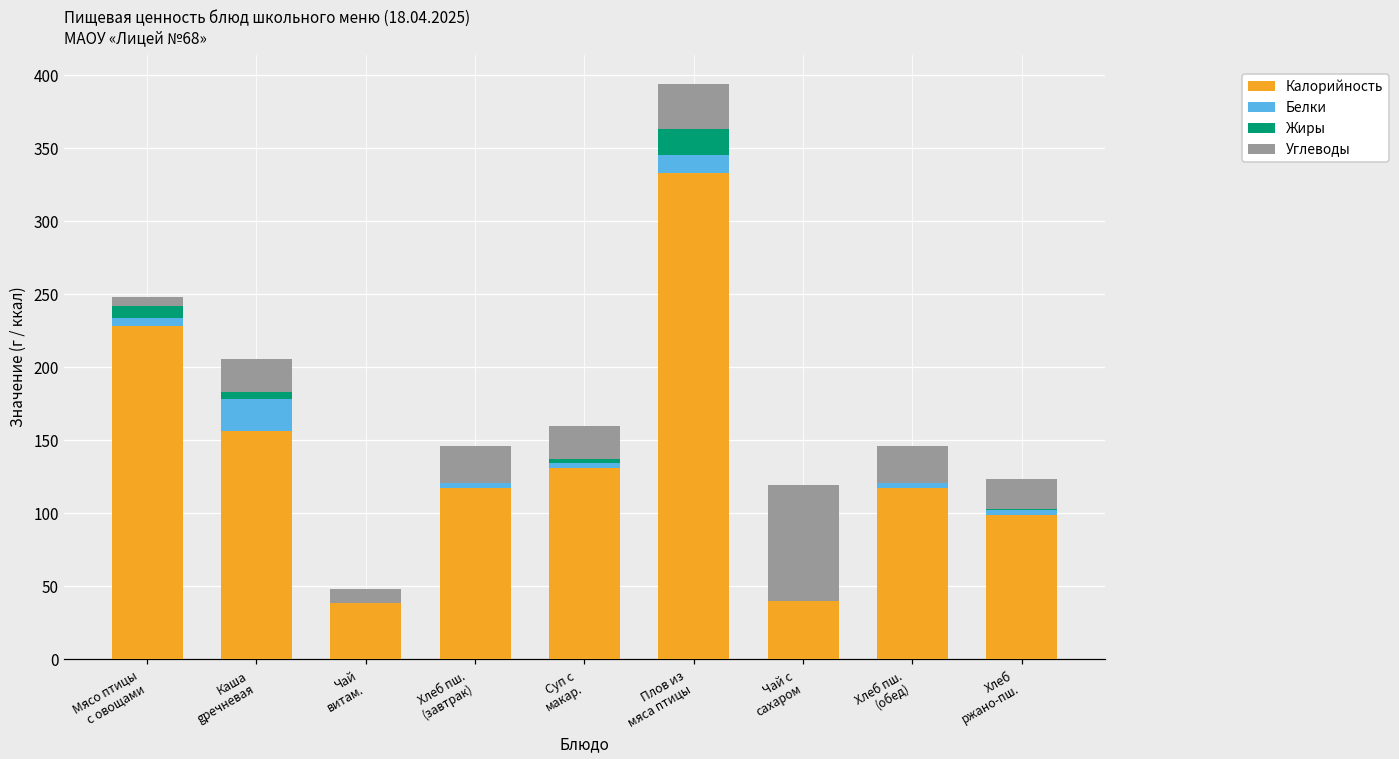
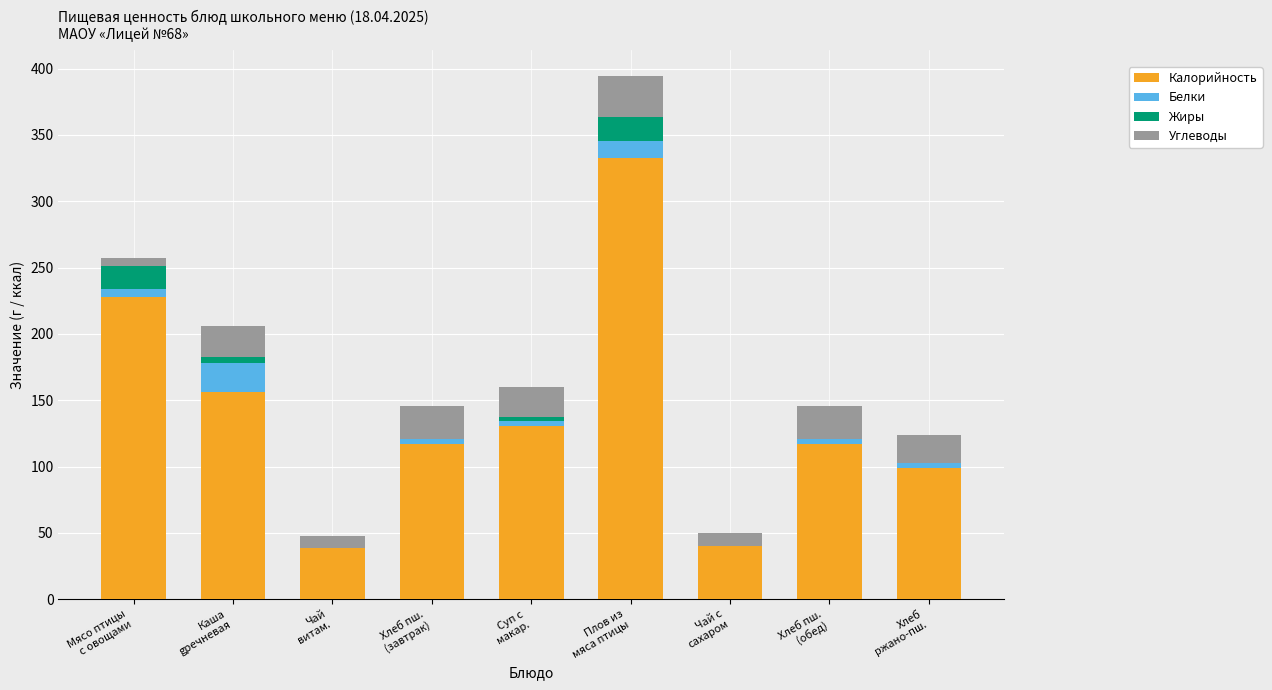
  {
    "Калорийность": {
      "Мясо птицы с овощами": 228,
      "Каша gречневая": 156,
      "Чай витам.": 39,
      "Хлеб пш. (завтрак)": 117,
      "Суп с макар.": 131,
      "Плов из мяса птицы": 333,
      "Чай с сахаром": 40,
      "Хлеб пш. (обед)": 117,
      "Хлеб ржано-пш.": 99
    },
    "Белки": {
      "Мясо птицы с овощами": 5,
      "Каша gречневая": 22,
      "Чай витам.": 0,
      "Хлеб пш. (завтрак)": 4,
      "Суп с макар.": 3,
      "Плов из мяса птицы": 13,
      "Чай с сахаром": 0,
      "Хлеб пш. (обед)": 4,
      "Хлеб ржано-пш.": 4
    },
    "Жиры": {
-     "Мясо птицы с овощами": 8,
+     "Мясо птицы с овощами": 18,
      "Каша gречневая": 5,
      "Чай витам.": 0,
      "Суп с макар.": 3,
      "Плов из мяса птицы": 18,
      "Чай с сахаром": 0
    },
    "Углеводы": {
      "Мясо птицы с овощами": 6,
      "Каша gречневая": 23,
      "Чай витам.": 9,
      "Хлеб пш. (завтрак)": 25,
      "Суп с макар.": 23,
      "Плов из мяса птицы": 31,
-     "Чай с сахаром": 80,
+     "Чай с сахаром": 10,
      "Хлеб пш. (обед)": 25,
      "Хлеб ржано-пш.": 21
    }
  }
